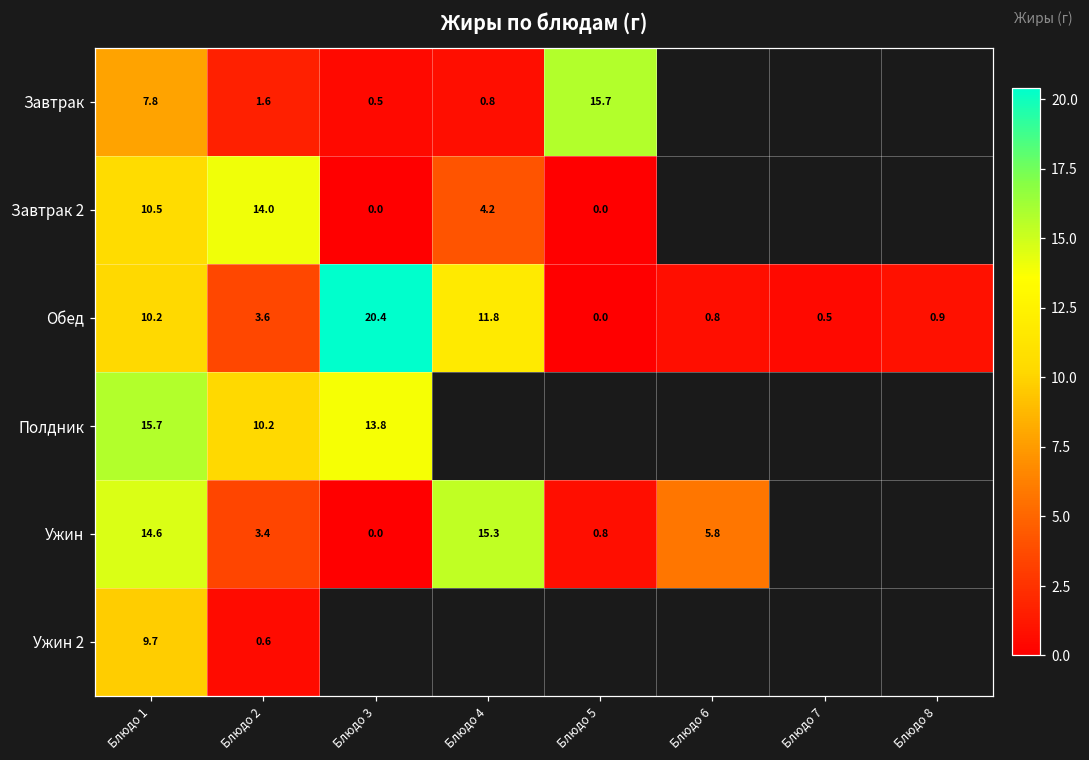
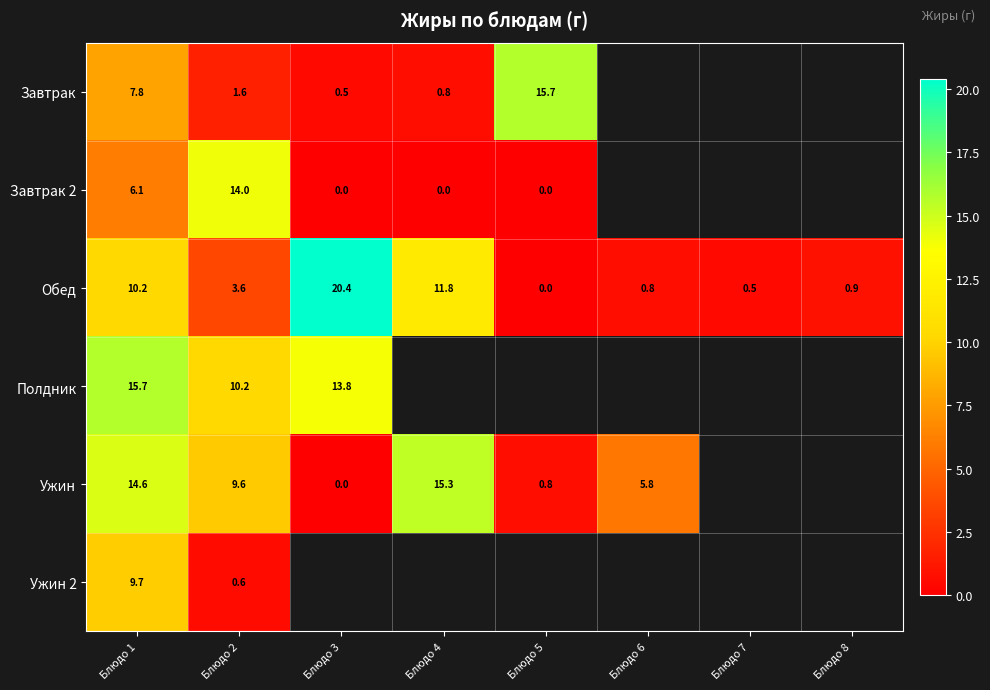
  {
    "Завтрак": {
      "Блюдо 1": 7.8,
      "Блюдо 2": 1.6,
      "Блюдо 3": 0.5,
      "Блюдо 4": 0.8,
      "Блюдо 5": 15.7
    },
    "Завтрак 2": {
-     "Блюдо 1": 10.5,
+     "Блюдо 1": 6.1,
      "Блюдо 2": 14.0,
      "Блюдо 3": 0.0,
-     "Блюдо 4": 4.2,
+     "Блюдо 4": 0.0,
      "Блюдо 5": 0.0
    },
    "Обед": {
      "Блюдо 1": 10.2,
      "Блюдо 2": 3.6,
      "Блюдо 3": 20.4,
      "Блюдо 4": 11.8,
      "Блюдо 5": 0.0,
      "Блюдо 6": 0.8,
      "Блюдо 7": 0.5,
      "Блюдо 8": 0.9
    },
    "Полдник": {
      "Блюдо 1": 15.7,
      "Блюдо 2": 10.2,
      "Блюдо 3": 13.8
    },
    "Ужин": {
      "Блюдо 1": 14.6,
-     "Блюдо 2": 3.4,
+     "Блюдо 2": 9.6,
      "Блюдо 3": 0.0,
      "Блюдо 4": 15.3,
      "Блюдо 5": 0.8,
      "Блюдо 6": 5.8
    },
    "Ужин 2": {
      "Блюдо 1": 9.7,
      "Блюдо 2": 0.6
    }
  }
